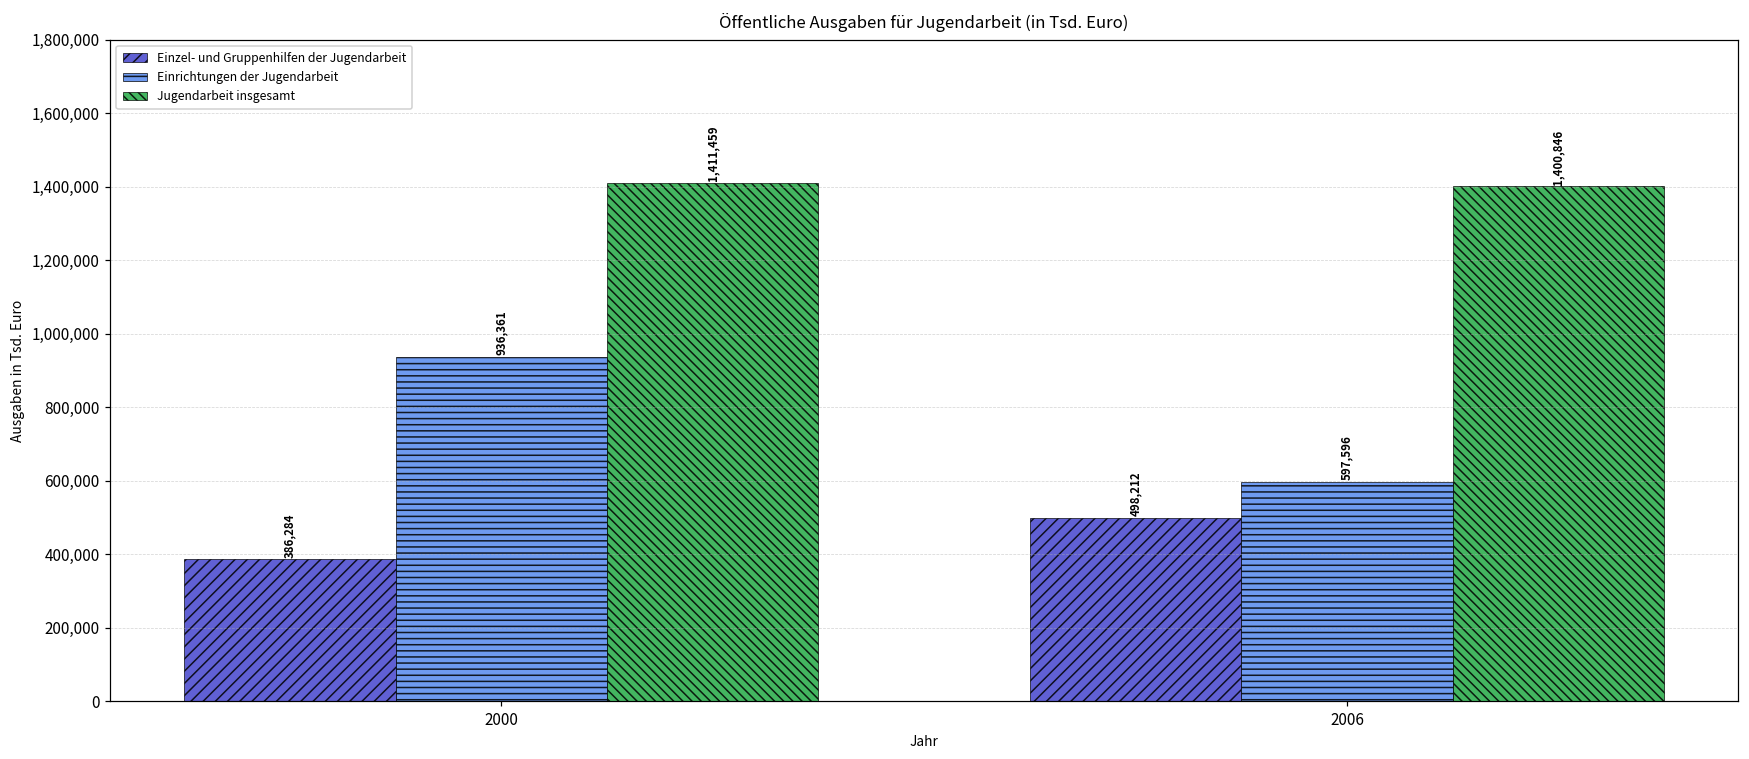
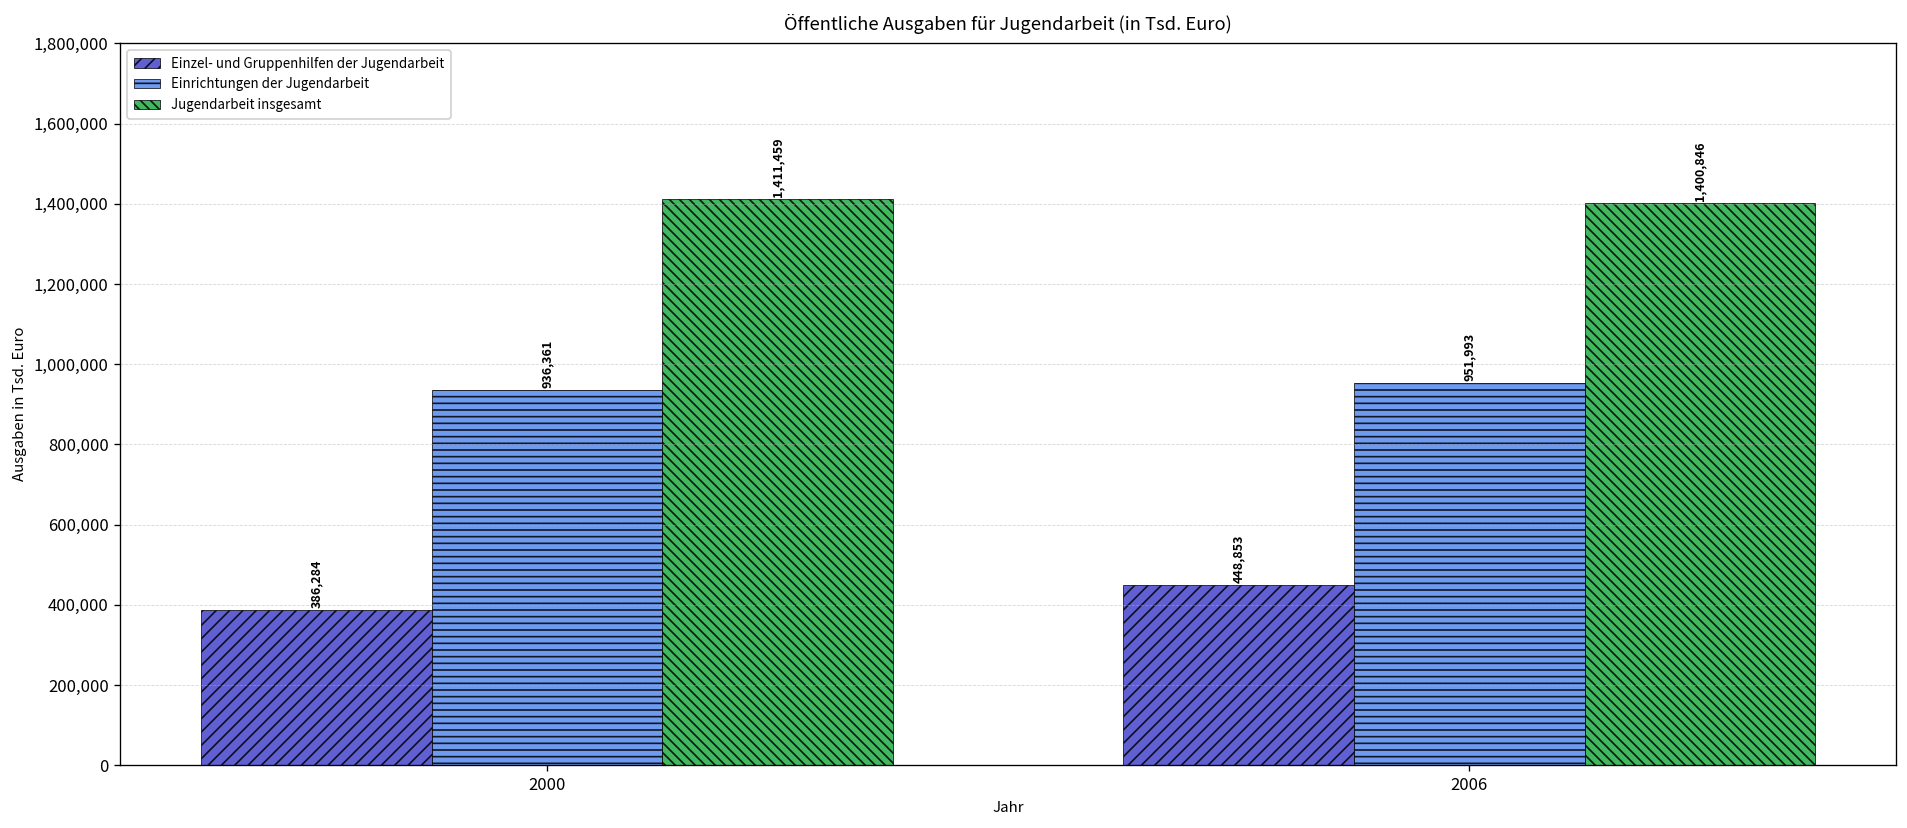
  {
    "Einzel- und Gruppenhilfen der Jugendarbeit": {
      "2000": "386,284",
-     "2006": "498,212"
+     "2006": "448,853"
    },
    "Einrichtungen der Jugendarbeit": {
      "2000": "936,361",
-     "2006": "597,596"
+     "2006": "951,993"
    },
    "Jugendarbeit insgesamt": {
      "2000": "1,411,459",
      "2006": "1,400,846"
    }
  }
